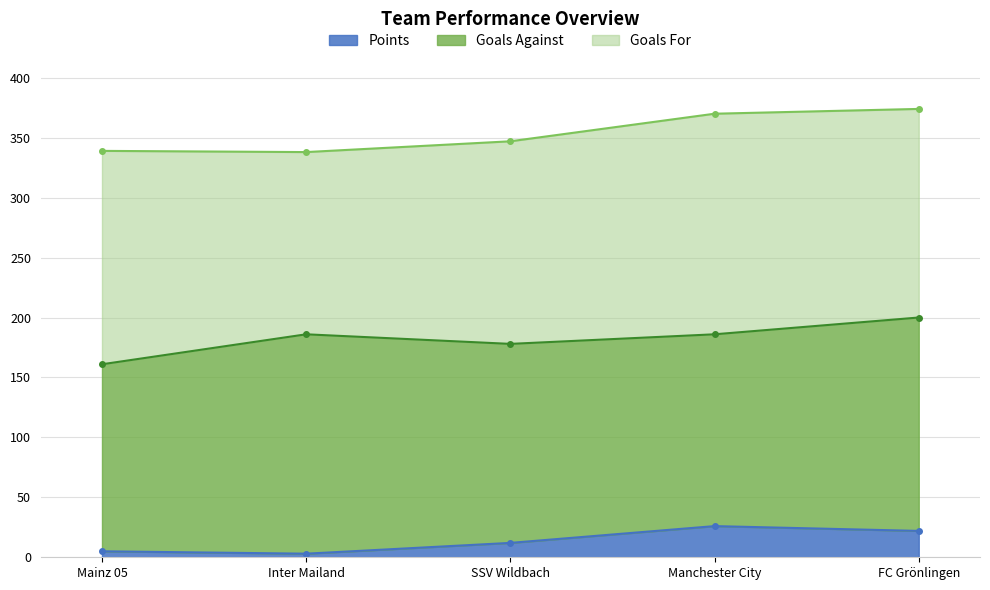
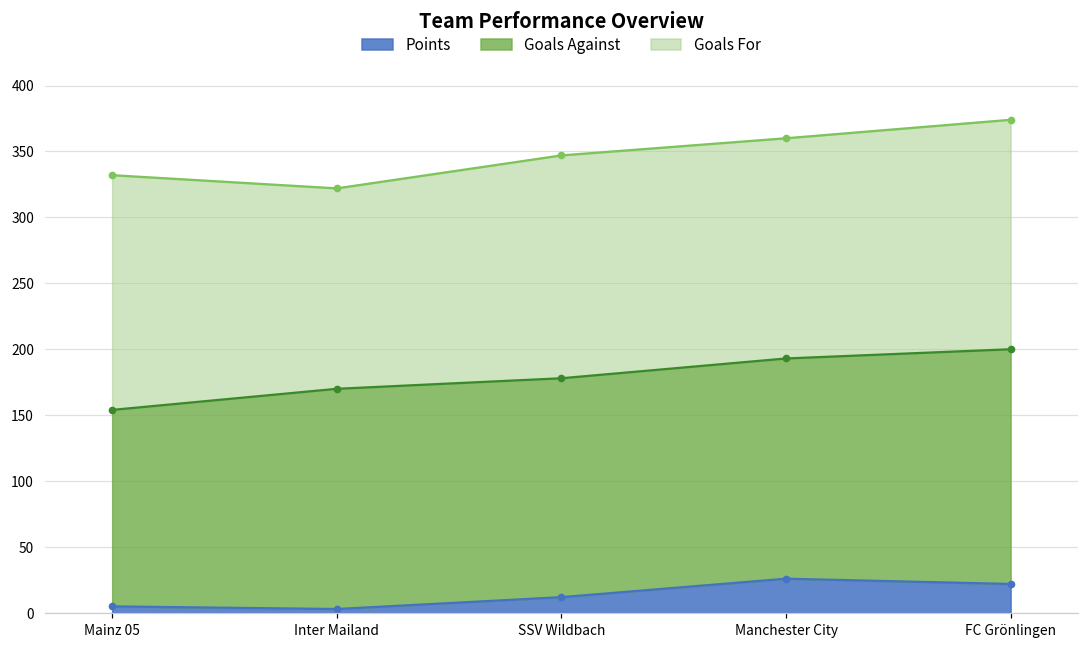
  {
    "Points": {
      "Mainz 05": 5,
      "Inter Mailand": 3,
      "SSV Wildbach": 12,
      "Manchester City": 26,
      "FC Grönlingen": 22
    },
    "Goals Against": {
-     "Mainz 05": 156,
-     "Inter Mailand": 183,
+     "Mainz 05": 149,
+     "Inter Mailand": 167,
      "SSV Wildbach": 166,
-     "Manchester City": 160,
+     "Manchester City": 167,
      "FC Grönlingen": 178
    },
    "Goals For": {
      "Mainz 05": 178,
      "Inter Mailand": 152,
      "SSV Wildbach": 169,
-     "Manchester City": 184,
+     "Manchester City": 167,
      "FC Grönlingen": 174
    }
  }
